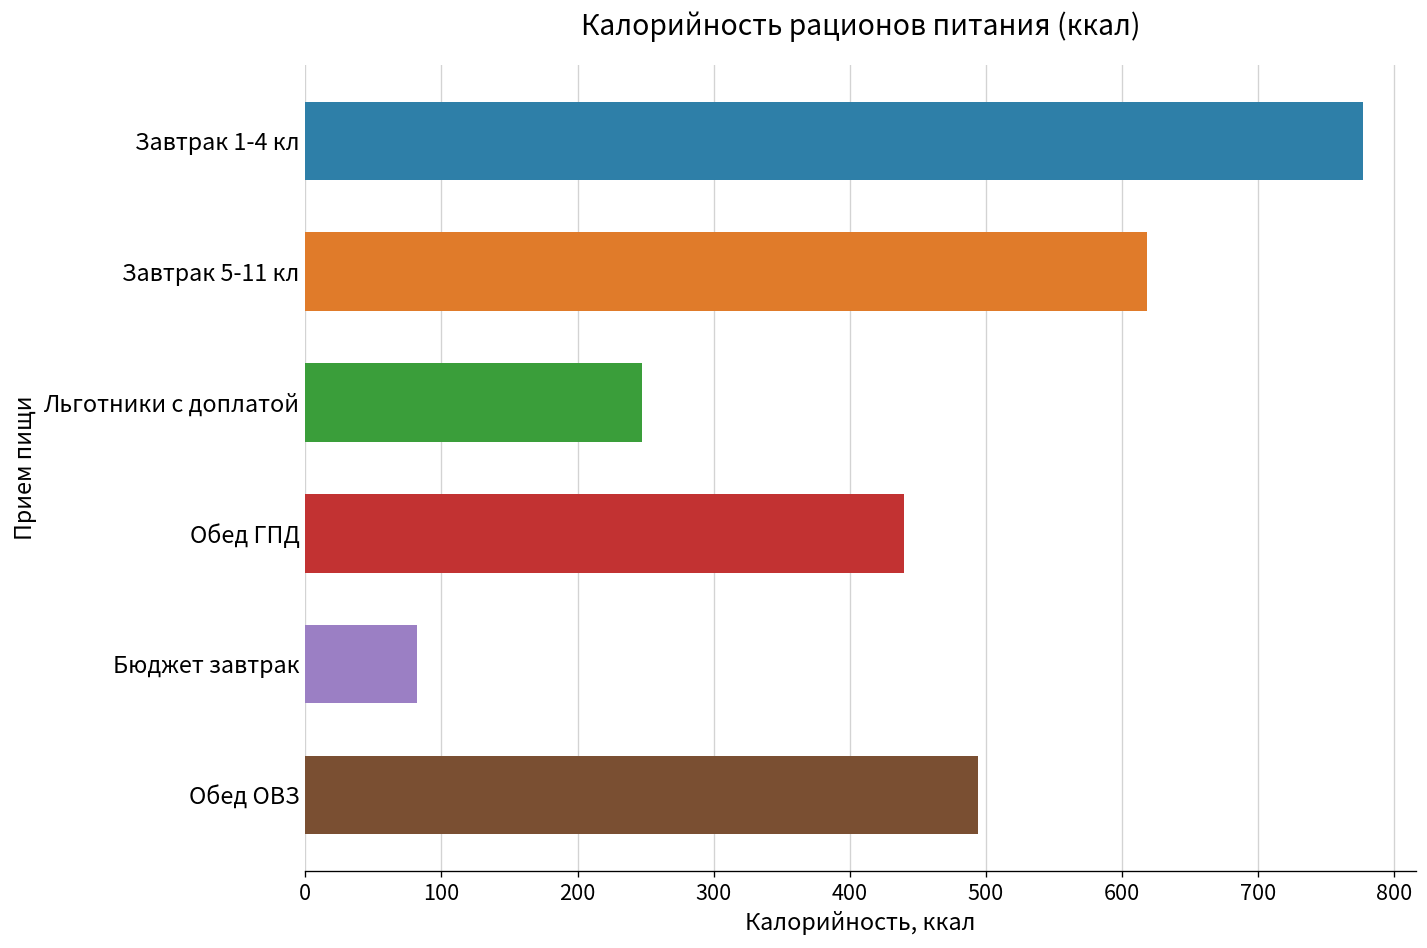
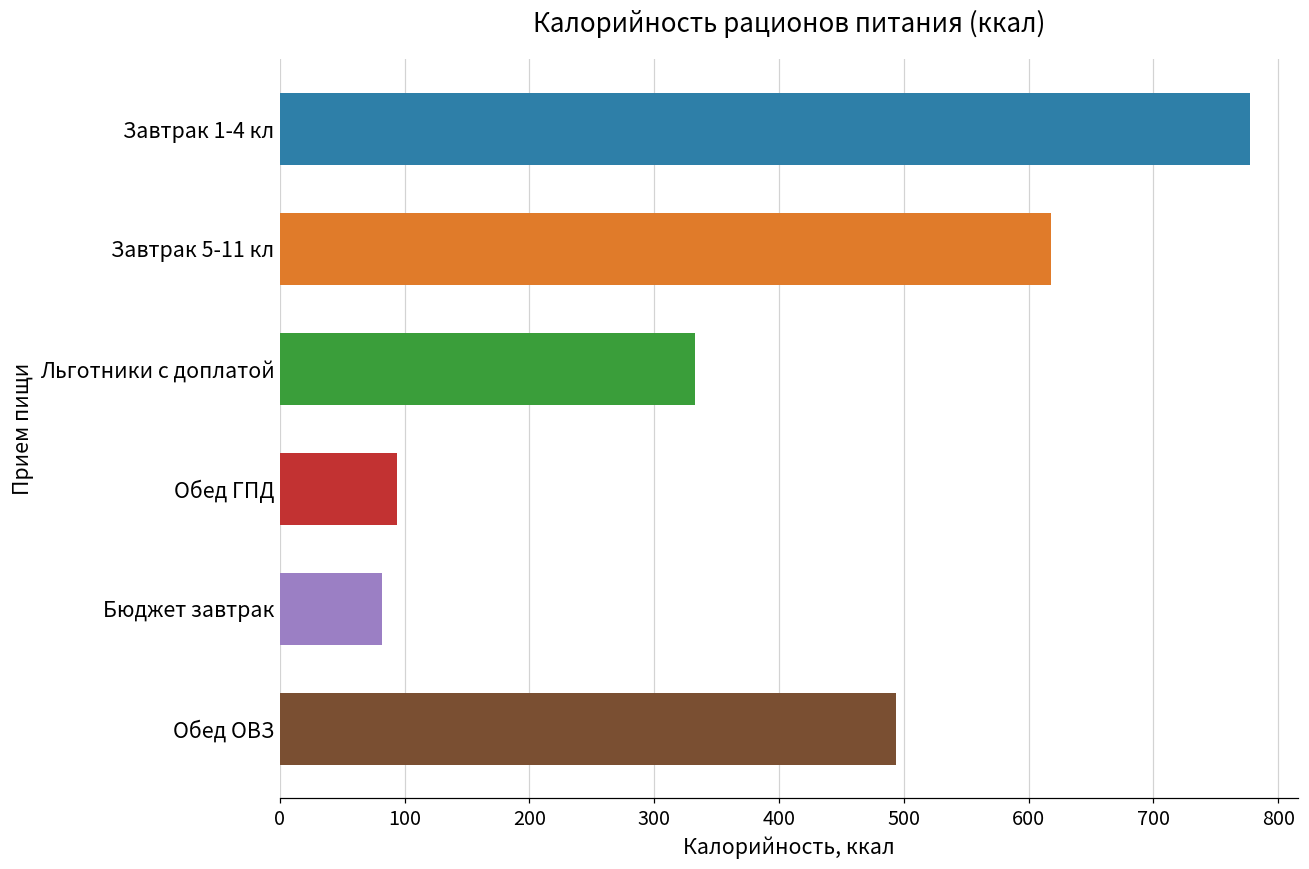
  {
    "Завтрак 1-4 кл": 777,
    "Завтрак 5-11 кл": 618,
-   "Льготники с доплатой": 247,
-   "Обед ГПД": 440,
+   "Льготники с доплатой": 333,
+   "Обед ГПД": 94,
    "Бюджет завтрак": 82,
    "Обед ОВЗ": 494
  }
